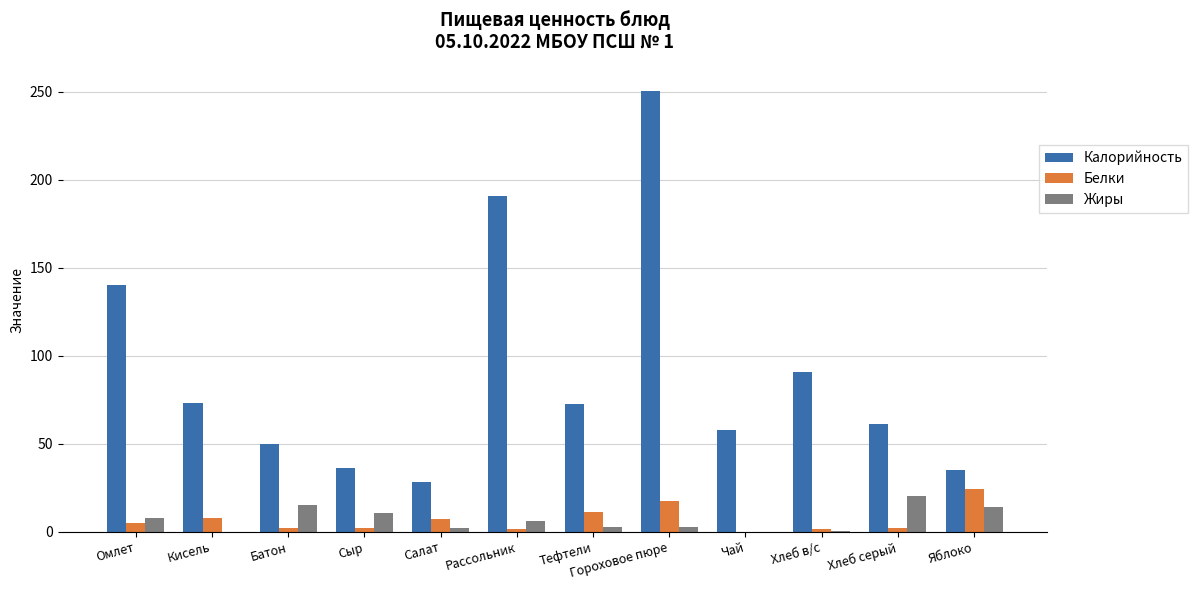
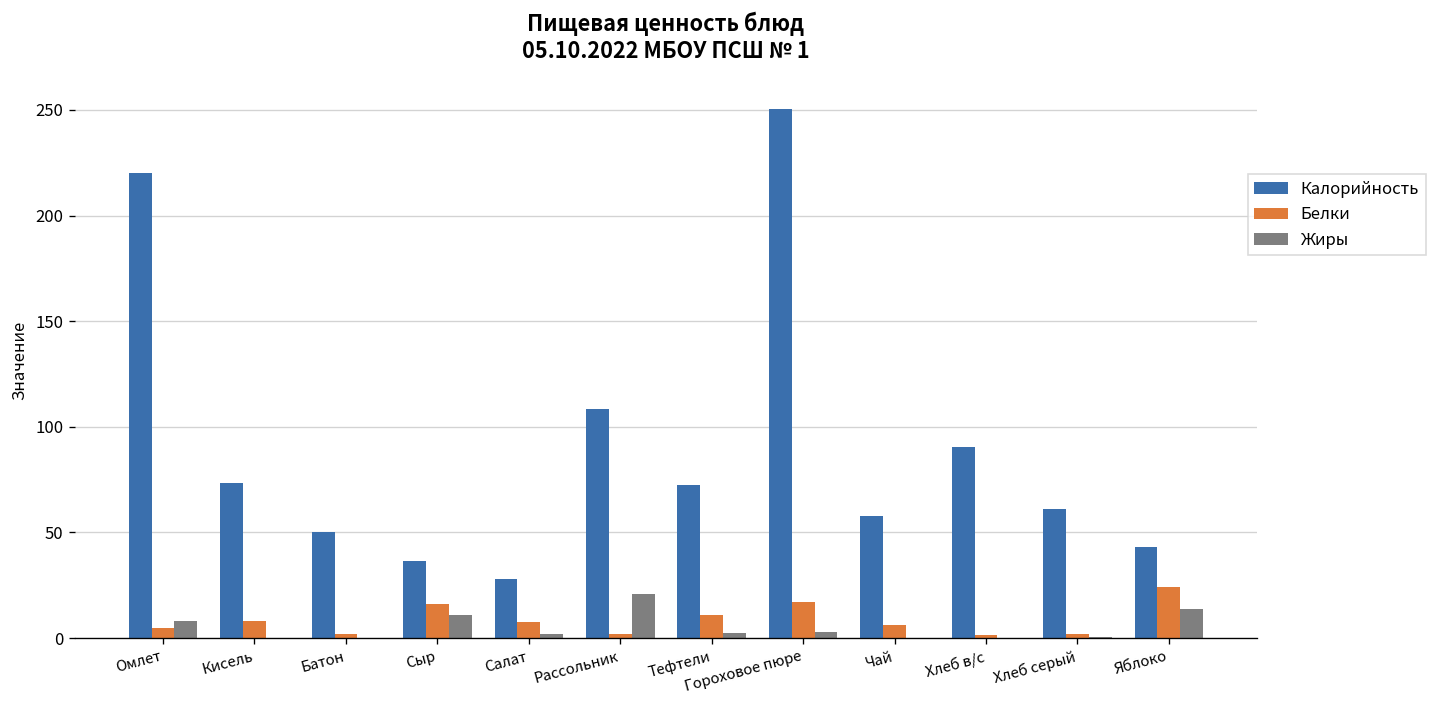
  {
    "Калорийность": {
-     "Омлет": 140,
+     "Омлет": 220,
      "Кисель": 73,
      "Батон": 50,
      "Сыр": 36,
      "Салат": 28,
-     "Рассольник": 191,
+     "Рассольник": 108,
      "Тефтели": 73,
      "Гороховое пюре": 250,
      "Чай": 58,
      "Хлеб в/с": 91,
      "Хлеб серый": 61,
-     "Яблоко": 35
+     "Яблоко": 43
    },
    "Белки": {
      "Омлет": 5,
      "Кисель": 8,
      "Батон": 2,
-     "Сыр": 2,
+     "Сыр": 16,
      "Салат": 7,
      "Рассольник": 2,
      "Тефтели": 11,
      "Гороховое пюре": 17,
-     "Чай": 0,
+     "Чай": 6,
      "Хлеб серый": 2,
      "Яблоко": 24
    },
    "Жиры": {
      "Омлет": 8,
      "Кисель": 0,
-     "Батон": 15,
+     "Батон": 0,
      "Сыр": 11,
      "Салат": 2,
-     "Рассольник": 6,
+     "Рассольник": 21,
      "Тефтели": 2,
      "Гороховое пюре": 3,
      "Чай": 0,
-     "Хлеб серый": 20,
+     "Хлеб серый": 0,
      "Яблоко": 14
    }
  }
